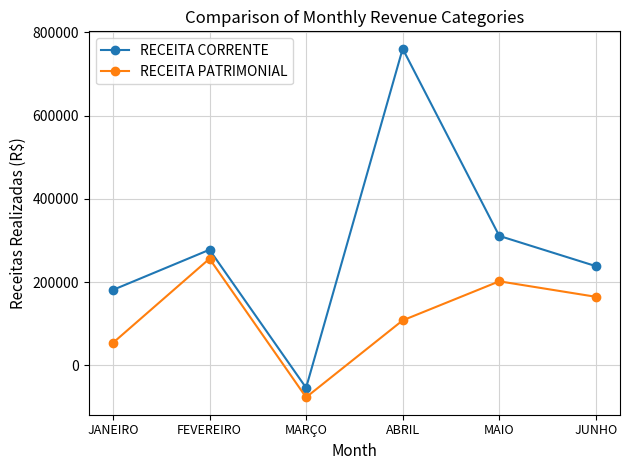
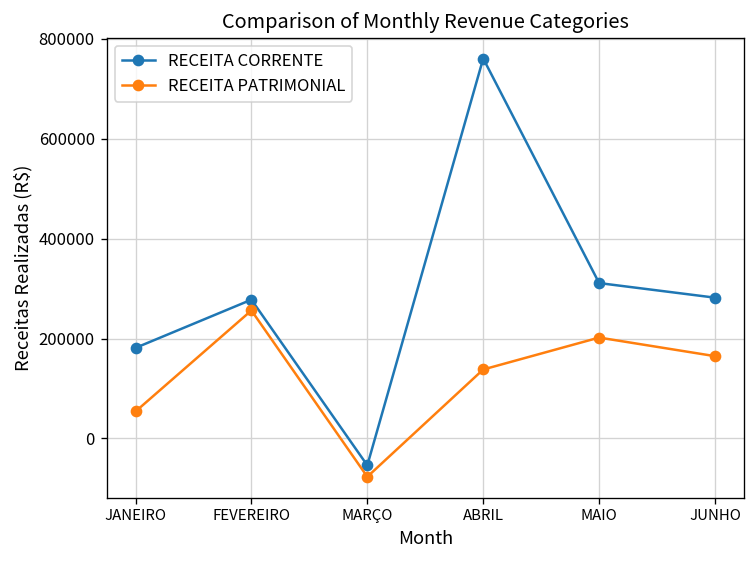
  {
    "RECEITA CORRENTE": {
      "JANEIRO": 180000,
      "FEVEREIRO": 280000,
      "MARÇO": -50000,
      "ABRIL": 760000,
      "MAIO": 310000,
-     "JUNHO": 240000
+     "JUNHO": 280000
    },
    "RECEITA PATRIMONIAL": {
      "JANEIRO": 50000,
      "FEVEREIRO": 260000,
      "MARÇO": -80000,
-     "ABRIL": 110000,
+     "ABRIL": 140000,
      "MAIO": 200000,
      "JUNHO": 160000
    }
  }
